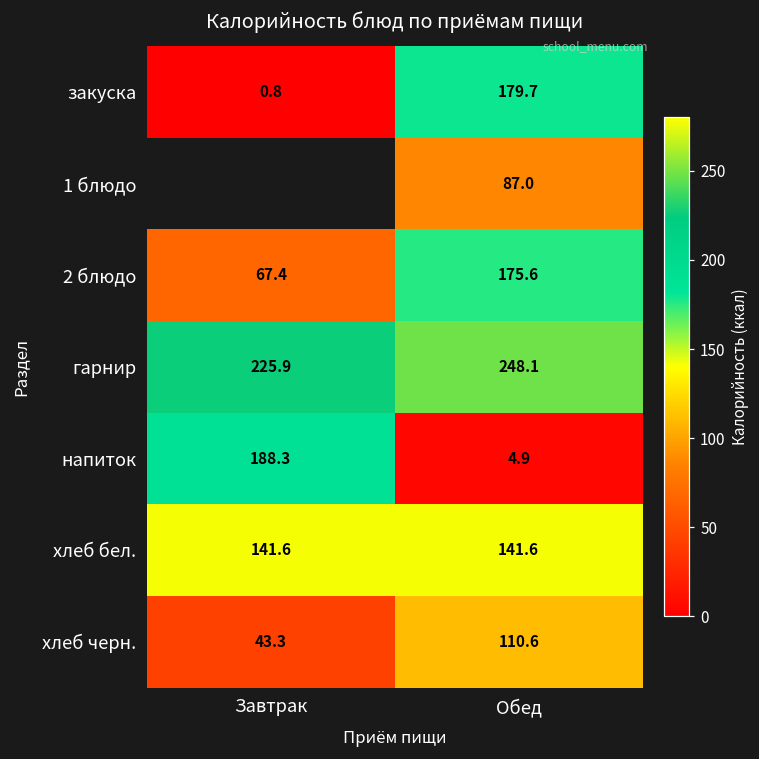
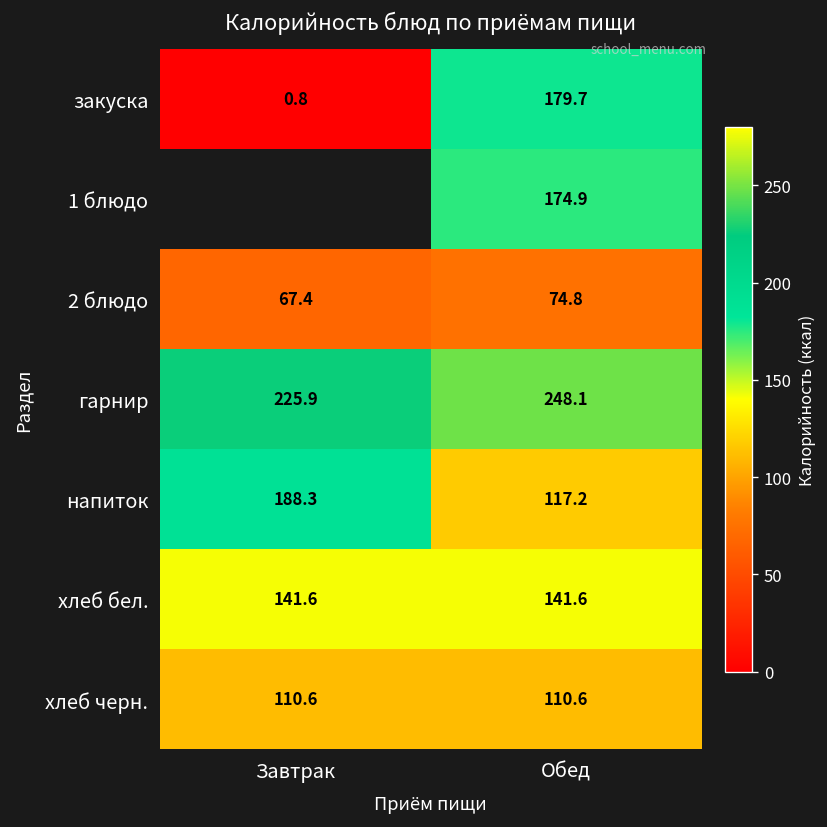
  {
    "закуска": {
      "Завтрак": 0.8,
      "Обед": 179.7
    },
    "1 блюдо": {
-     "Обед": 87.0
+     "Обед": 174.9
    },
    "2 блюдо": {
      "Завтрак": 67.4,
-     "Обед": 175.6
+     "Обед": 74.8
    },
    "гарнир": {
      "Завтрак": 225.9,
      "Обед": 248.1
    },
    "напиток": {
      "Завтрак": 188.3,
-     "Обед": 4.9
+     "Обед": 117.2
    },
    "хлеб бел.": {
      "Завтрак": 141.6,
      "Обед": 141.6
    },
    "хлеб черн.": {
-     "Завтрак": 43.3,
+     "Завтрак": 110.6,
      "Обед": 110.6
    }
  }
